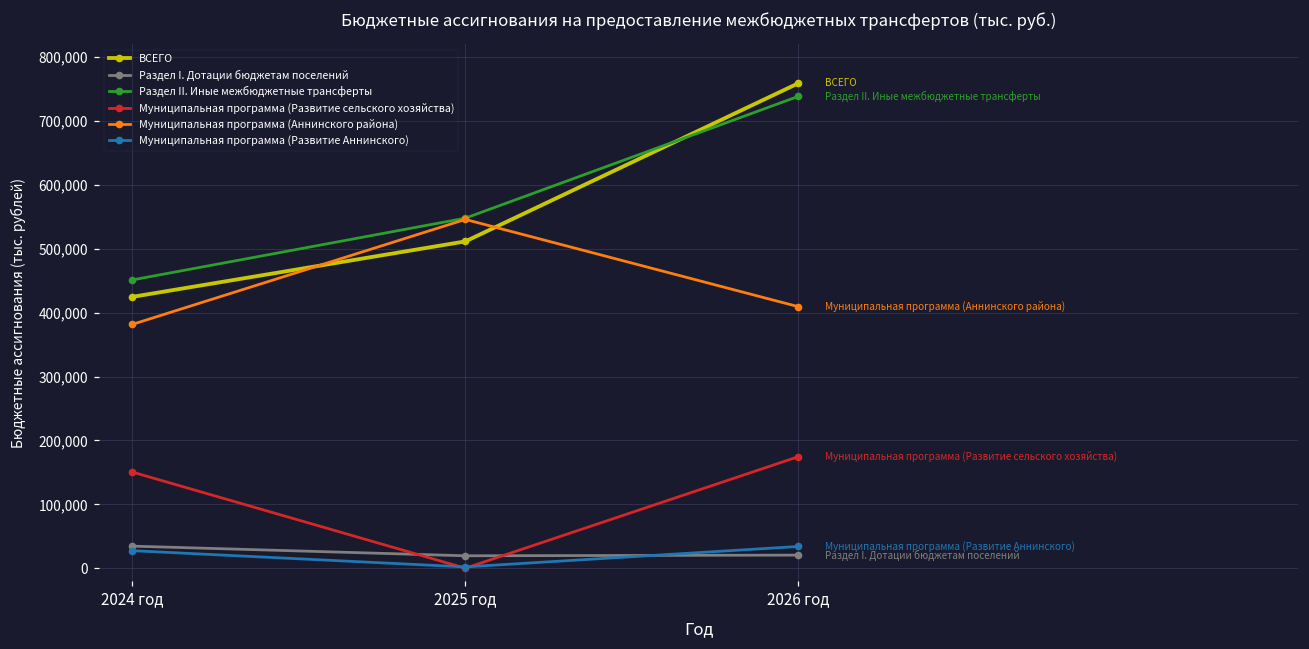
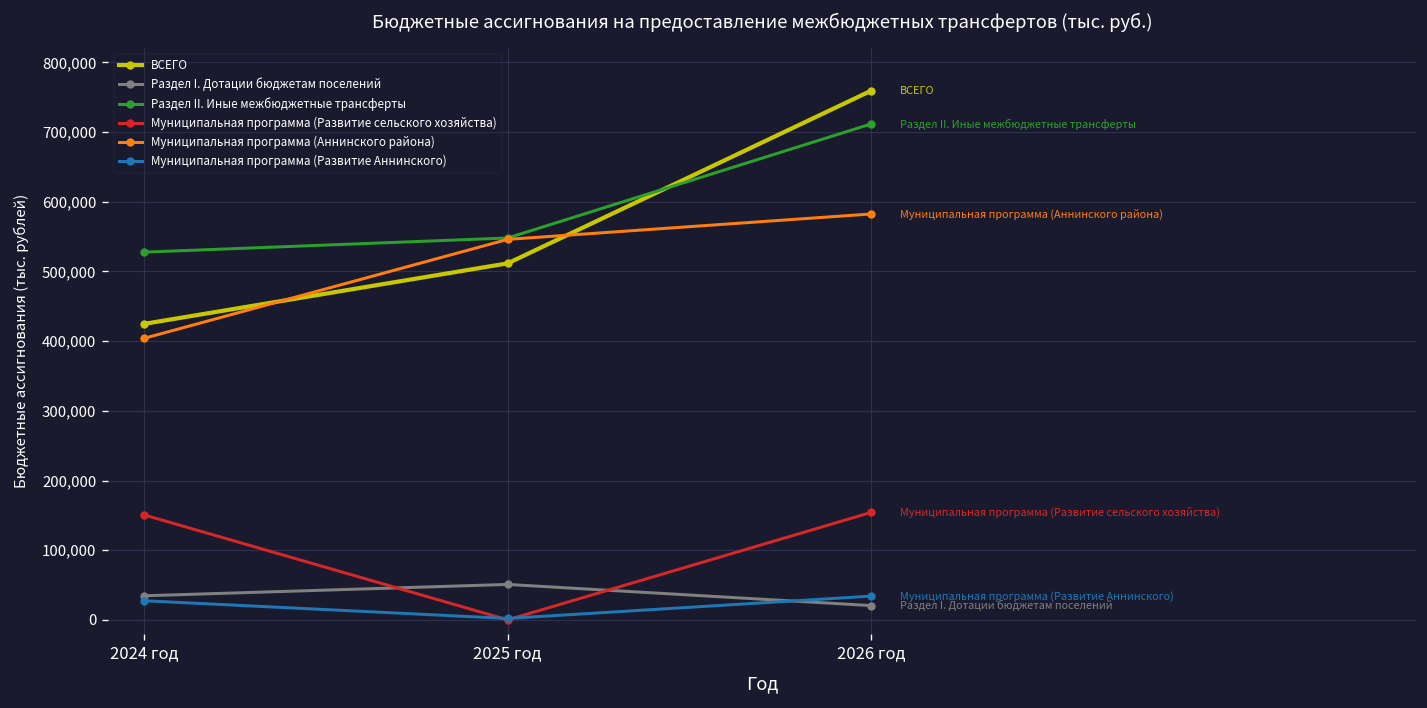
  {
    "ВСЕГО": {
      "2024 год": "420,000",
      "2025 год": "510,000",
      "2026 год": "760,000"
    },
    "Раздел I. Дотации бюджетам поселений": {
      "2024 год": "30,000",
-     "2025 год": "20,000",
+     "2025 год": "50,000",
      "2026 год": "20,000"
    },
    "Раздел II. Иные межбюджетные трансферты": {
-     "2024 год": "450,000",
-     "2026 год": "740,000"
+     "2024 год": "530,000",
+     "2026 год": "710,000"
    },
    "Муниципальная программа (Развитие сельского хозяйства)": {
      "2024 год": "150,000",
-     "2026 год": "170,000"
+     "2026 год": "150,000"
    },
    "Муниципальная программа (Аннинского района)": {
-     "2024 год": "380,000",
-     "2026 год": "410,000"
+     "2024 год": "400,000",
+     "2026 год": "580,000"
    },
    "Муниципальная программа (Развитие Аннинского)": {
      "2024 год": "30,000",
      "2026 год": "30,000"
    }
  }
